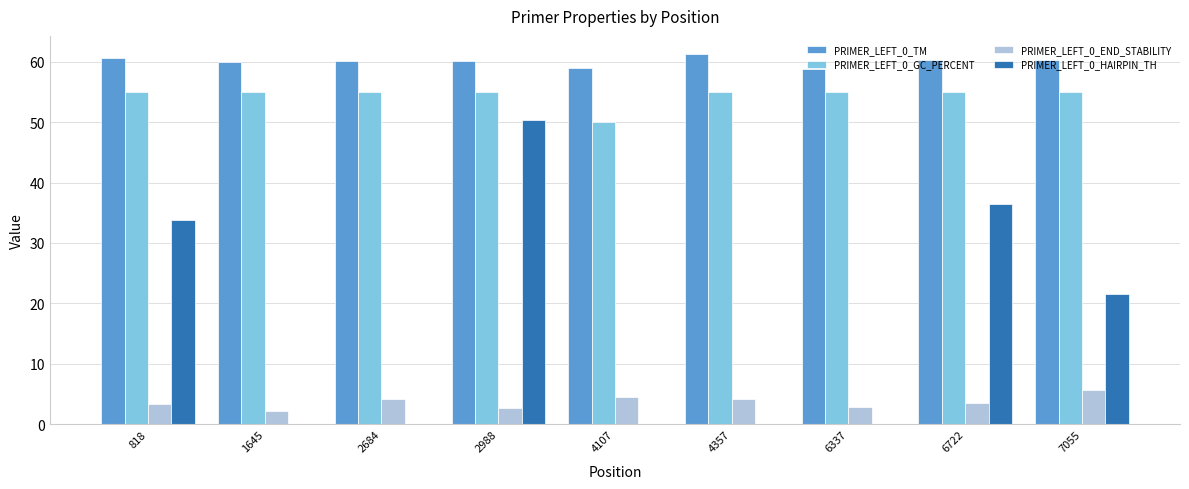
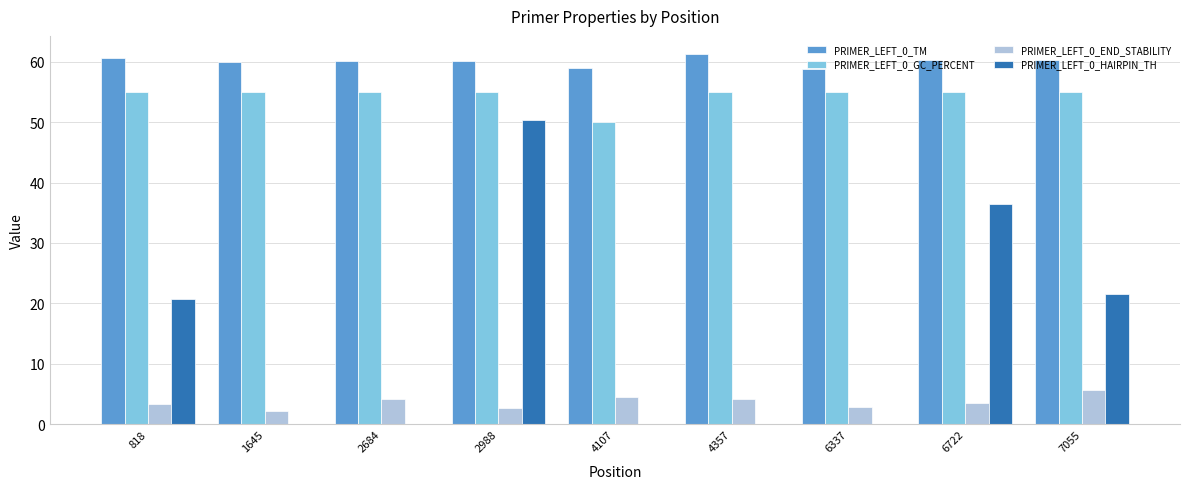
  {
    "PRIMER_LEFT_0_HAIRPIN_TH": {
-     "818": 34,
+     "818": 21,
      "1645": 0,
      "2684": 0,
      "2988": 50,
      "4107": 0,
      "4357": 0,
      "6337": 0,
      "6722": 37,
      "7055": 22
    }
  }
